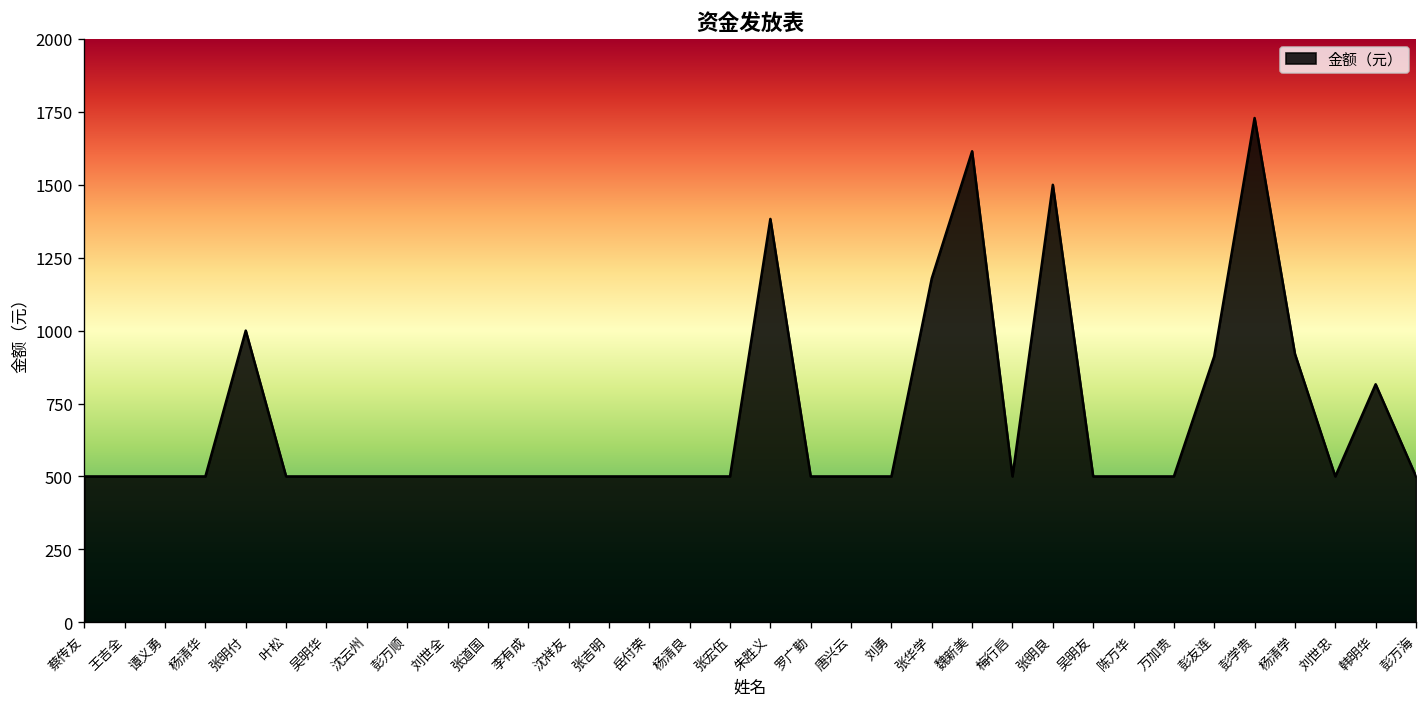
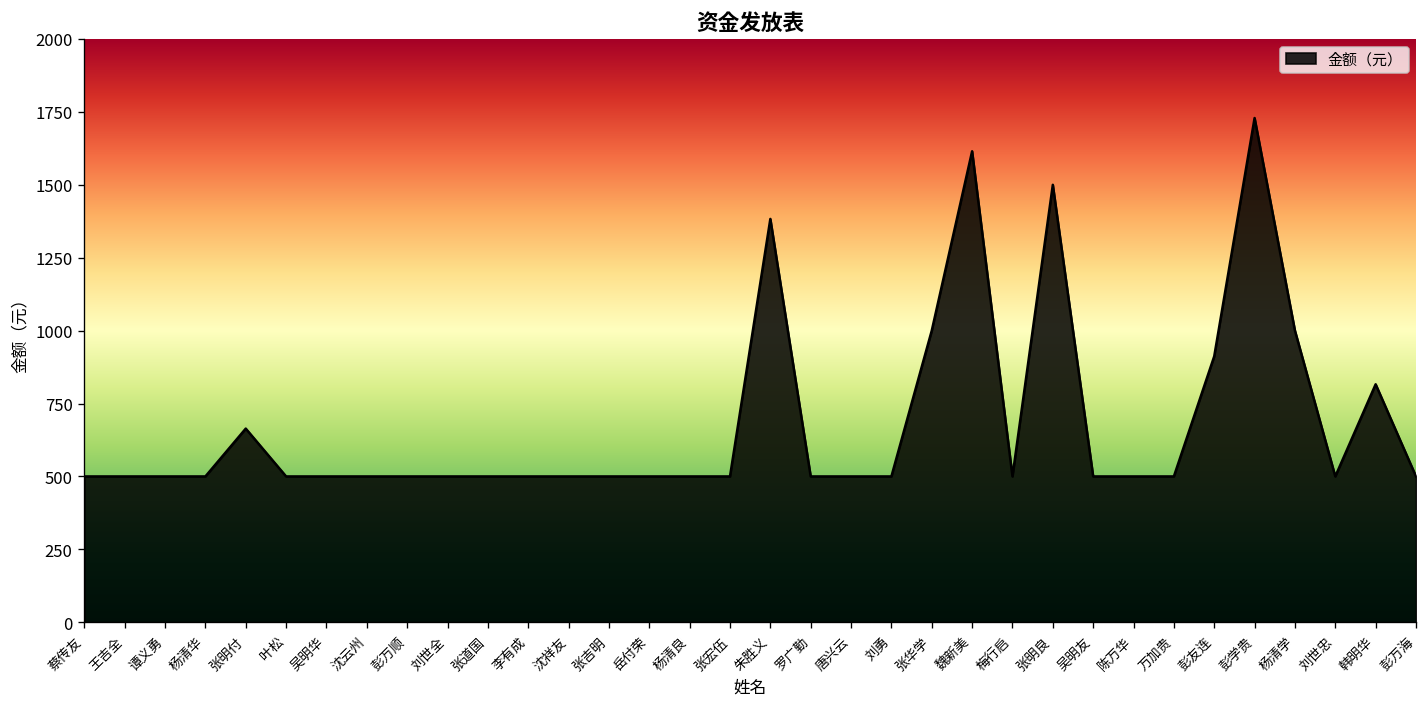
  {
    "蔡传友": 500,
    "王吉全": 500,
    "谭义勇": 500,
    "杨清华": 500,
-   "张明付": 1000,
+   "张明付": 660,
    "叶松": 500,
    "吴明华": 500,
    "沈云州": 500,
    "彭万顺": 500,
    "刘世全": 500,
    "张道国": 500,
    "李有成": 500,
    "沈祥友": 500,
    "张吉明": 500,
    "岳付荣": 500,
    "杨清良": 500,
    "张宏伍": 500,
    "朱胜义": 1380,
    "罗广勤": 500,
    "唐兴云": 500,
    "刘勇": 500,
-   "张华学": 1180,
+   "张华学": 1000,
    "魏新美": 1620,
    "梅行启": 500,
    "张明良": 1500,
    "吴明友": 500,
    "陈万华": 500,
    "万加贵": 500,
    "彭友连": 910,
    "彭学贵": 1730,
-   "杨清学": 920,
+   "杨清学": 1000,
    "刘世忠": 500,
    "韩明华": 820,
    "彭万海": 500
  }
